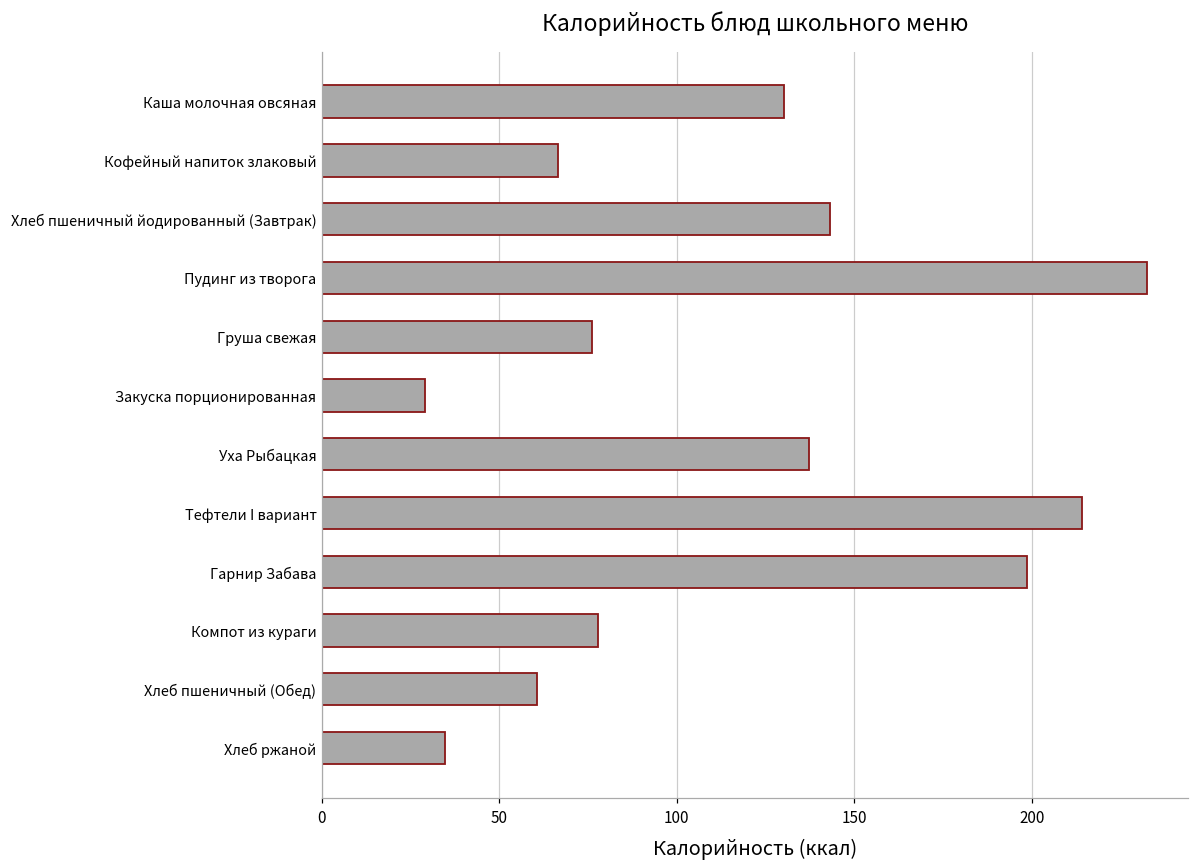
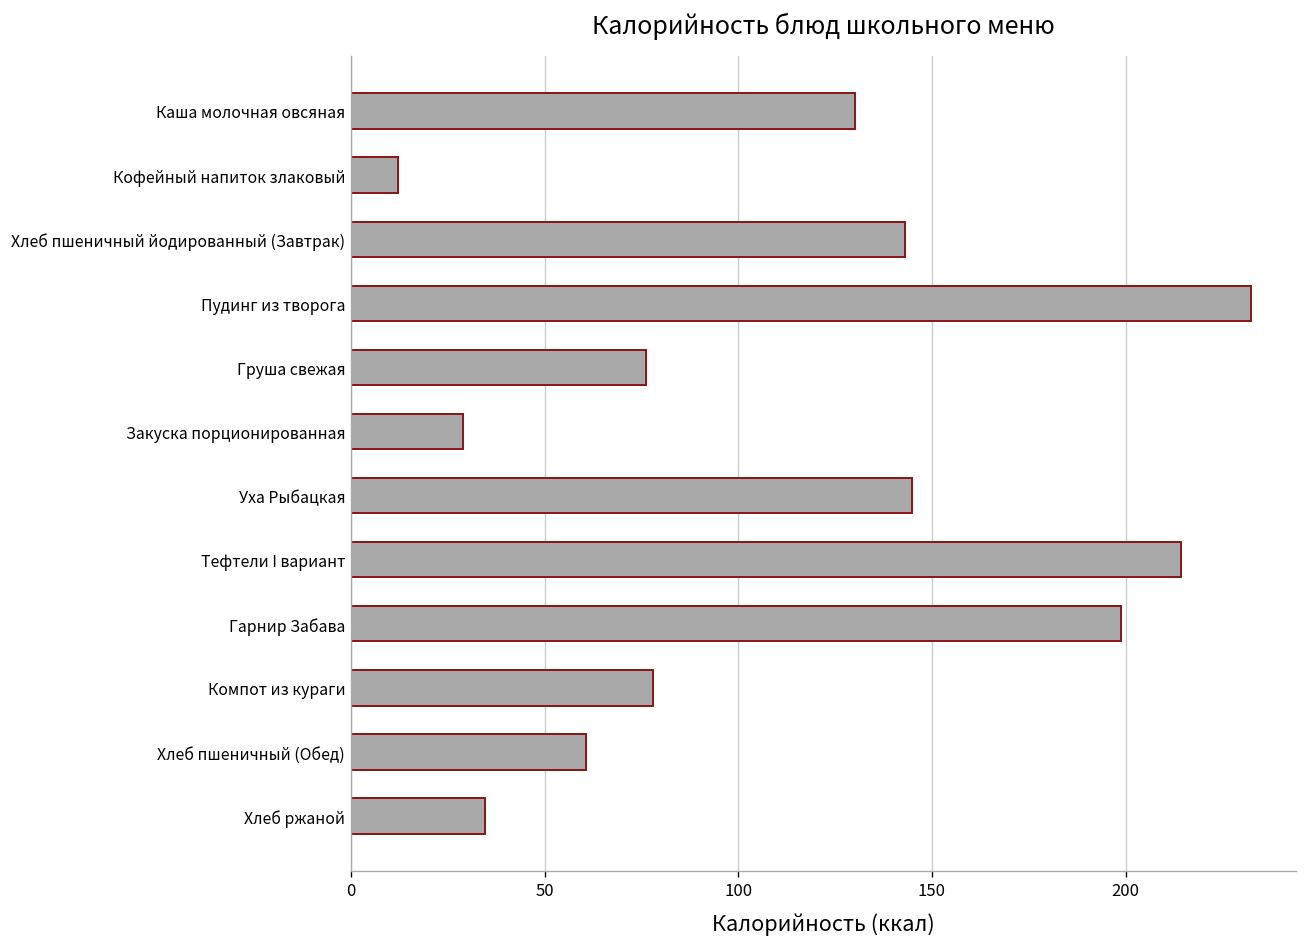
  {
    "Каша молочная овсяная": 130,
-   "Кофейный напиток злаковый": 67,
+   "Кофейный напиток злаковый": 12,
    "Хлеб пшеничный йодированный (Завтрак)": 143,
    "Пудинг из творога": 232,
    "Груша свежая": 76,
    "Закуска порционированная": 29,
-   "Уха Рыбацкая": 137,
+   "Уха Рыбацкая": 145,
    "Тефтели I вариант": 214,
    "Гарнир Забава": 199,
    "Компот из кураги": 78,
    "Хлеб пшеничный (Обед)": 61,
    "Хлеб ржаной": 35
  }
